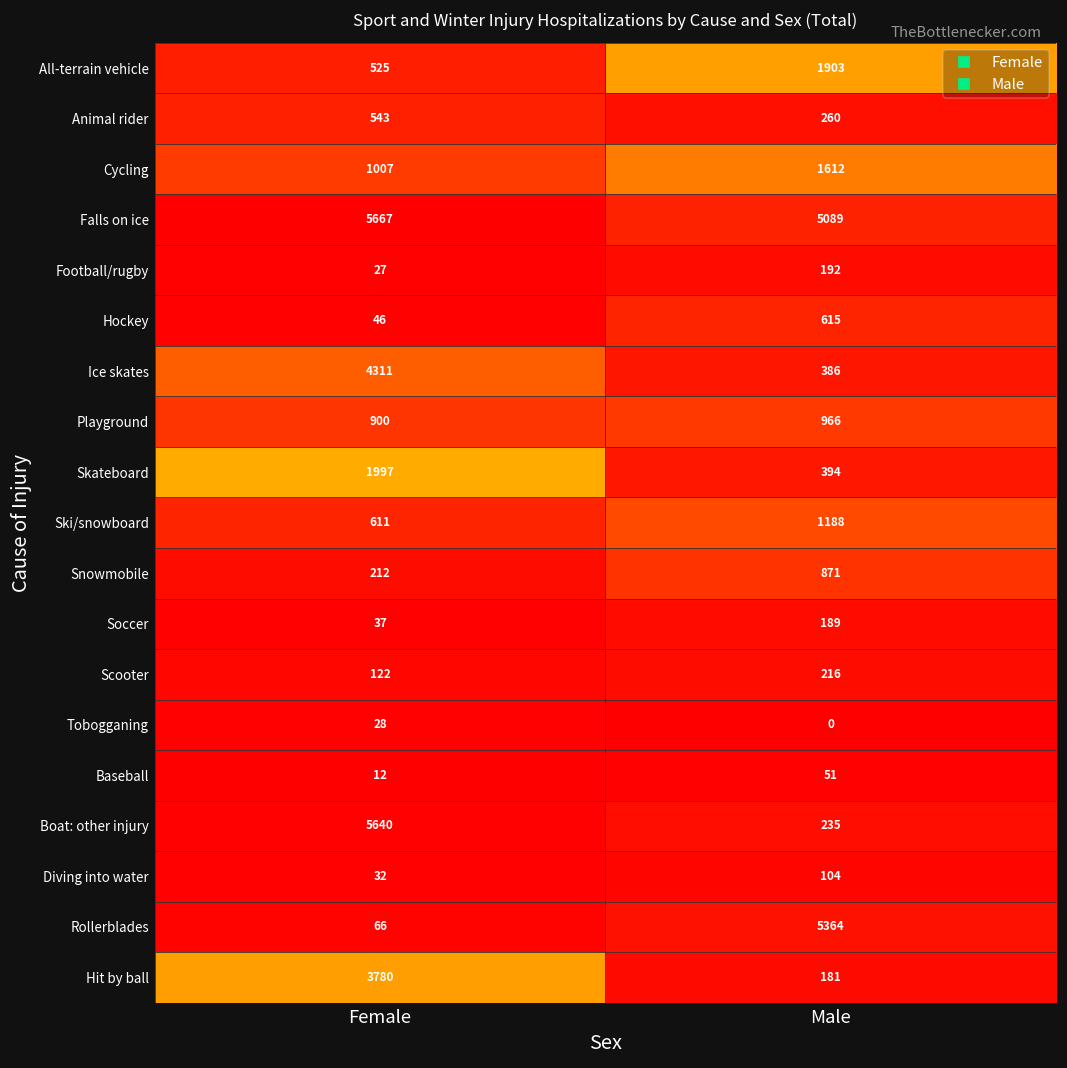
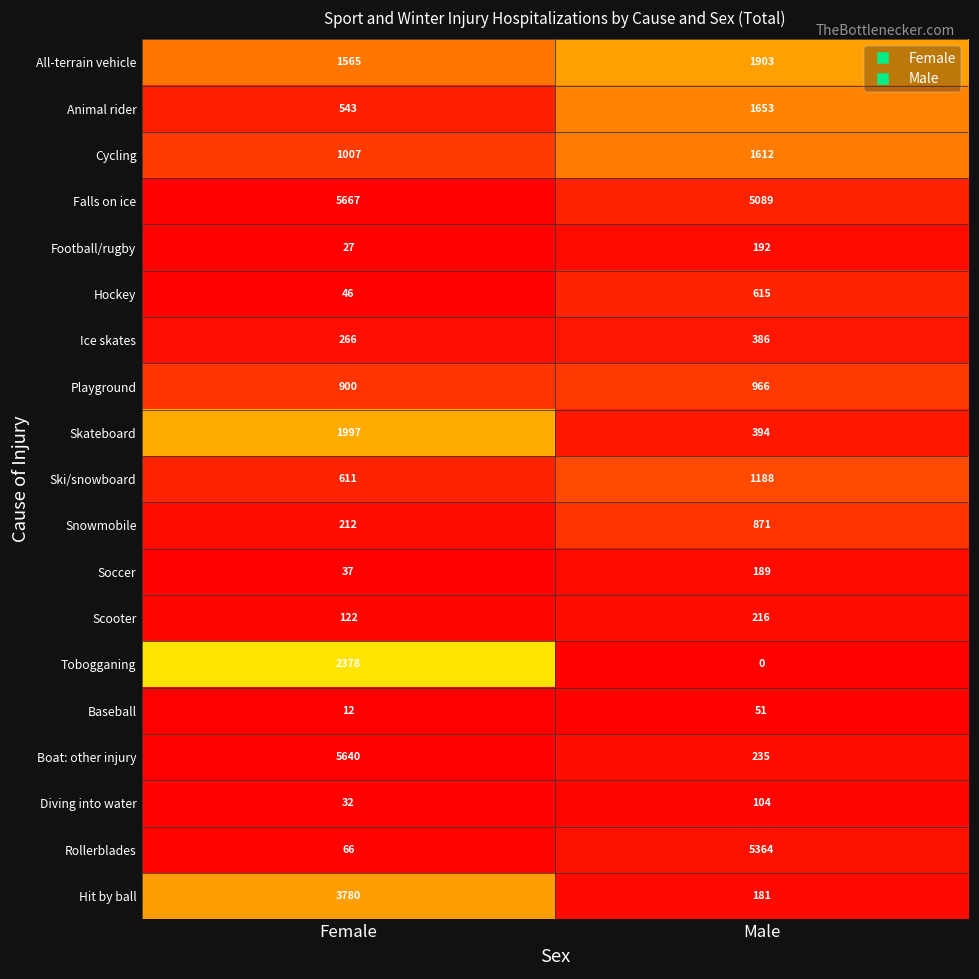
  {
    "All-terrain vehicle": {
-     "Female": 525,
+     "Female": 1565,
      "Male": 1903
    },
    "Animal rider": {
      "Female": 543,
-     "Male": 260
+     "Male": 1653
    },
    "Cycling": {
      "Female": 1007,
      "Male": 1612
    },
    "Falls on ice": {
      "Female": 5667,
      "Male": 5089
    },
    "Football/rugby": {
      "Female": 27,
      "Male": 192
    },
    "Hockey": {
      "Female": 46,
      "Male": 615
    },
    "Ice skates": {
-     "Female": 4311,
+     "Female": 266,
      "Male": 386
    },
    "Playground": {
      "Female": 900,
      "Male": 966
    },
    "Skateboard": {
      "Female": 1997,
      "Male": 394
    },
    "Ski/snowboard": {
      "Female": 611,
      "Male": 1188
    },
    "Snowmobile": {
      "Female": 212,
      "Male": 871
    },
    "Soccer": {
      "Female": 37,
      "Male": 189
    },
    "Scooter": {
      "Female": 122,
      "Male": 216
    },
    "Tobogganing": {
-     "Female": 28,
+     "Female": 2378,
      "Male": 0
    },
    "Baseball": {
      "Female": 12,
      "Male": 51
    },
    "Boat: other injury": {
      "Female": 5640,
      "Male": 235
    },
    "Diving into water": {
      "Female": 32,
      "Male": 104
    },
    "Rollerblades": {
      "Female": 66,
      "Male": 5364
    },
    "Hit by ball": {
      "Female": 3780,
      "Male": 181
    }
  }
